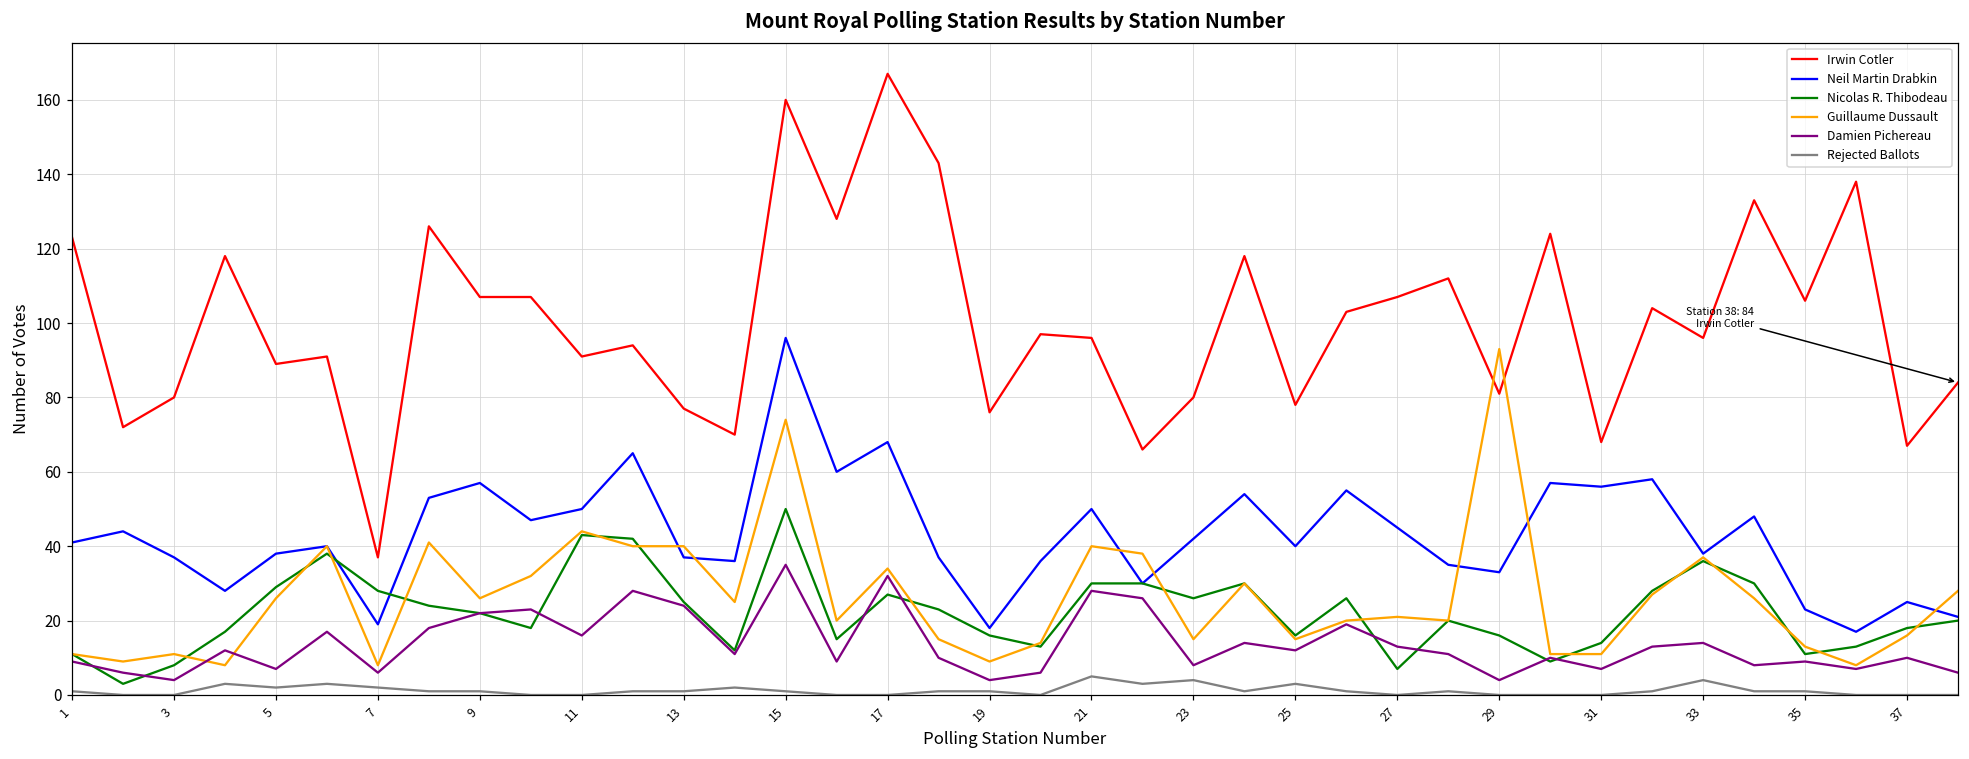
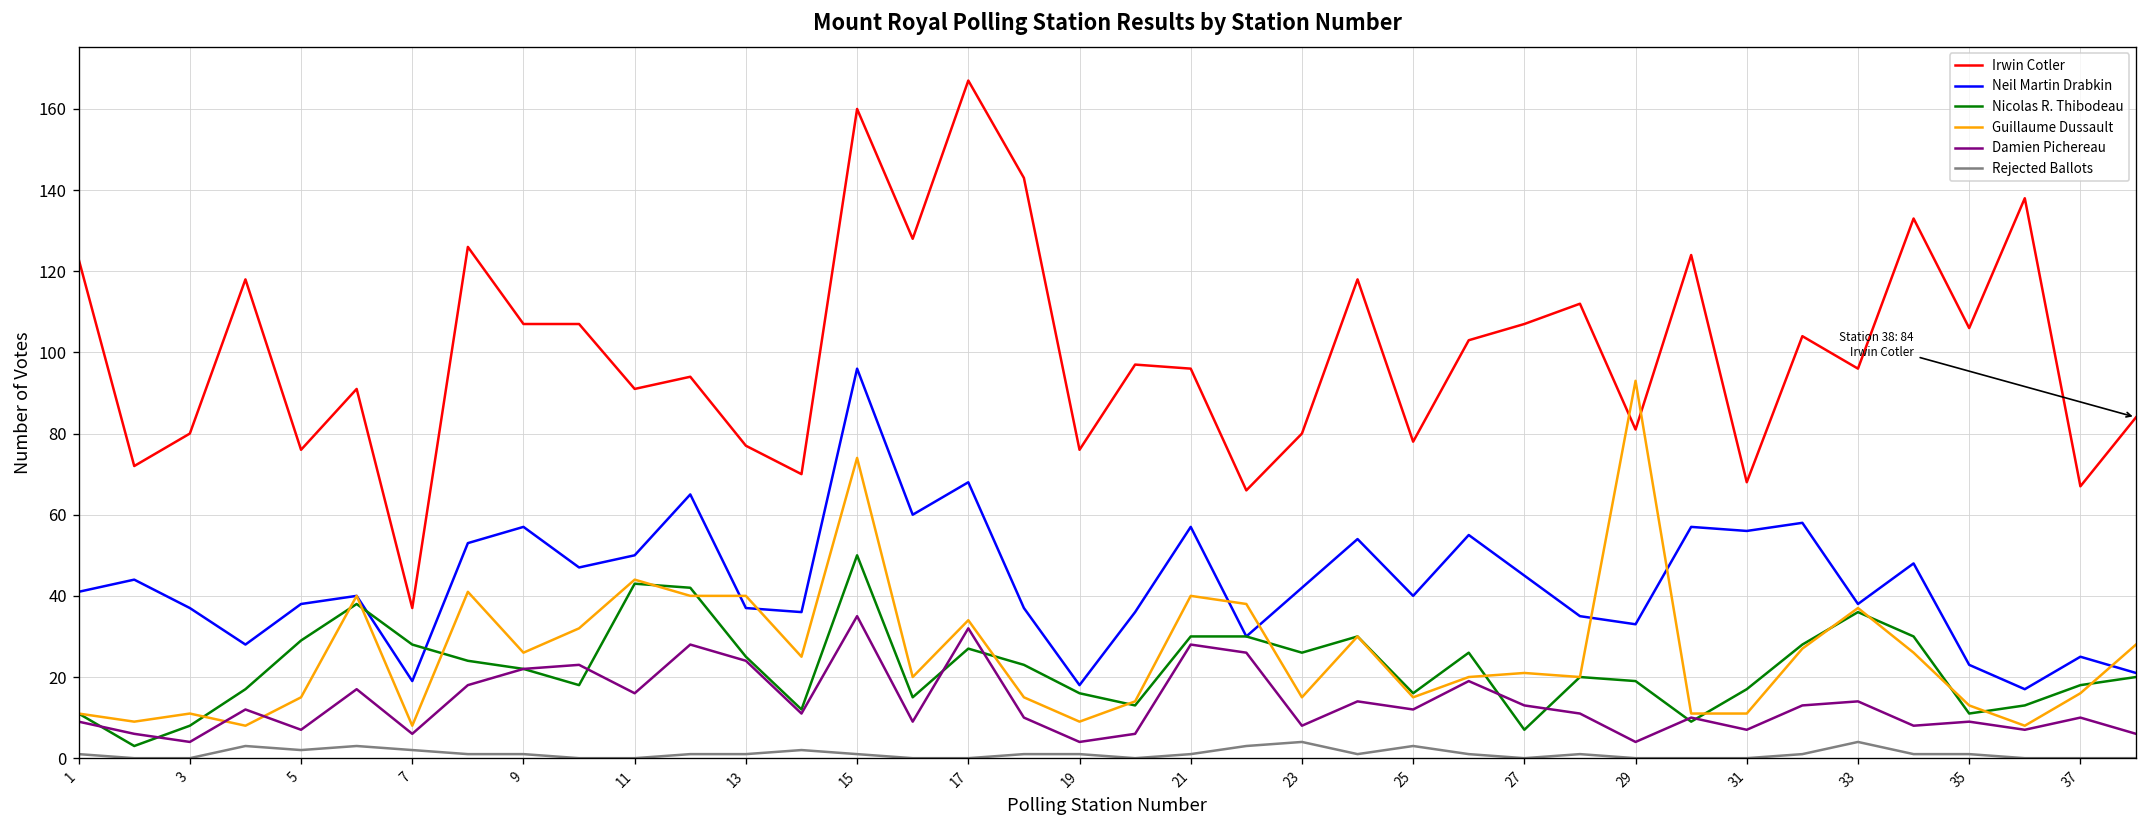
  {
    "Irwin Cotler": {
      "1": 123,
      "3": 80,
-     "5": 89,
+     "5": 76,
      "7": 37,
      "9": 107,
      "11": 91,
      "13": 77,
      "15": 160,
      "17": 167,
      "19": 76,
      "21": 96,
      "23": 80,
      "25": 78,
      "27": 107,
      "29": 81,
      "31": 68,
      "35": 106,
      "37": 67
    },
    "Neil Martin Drabkin": {
      "1": 41,
      "3": 37,
      "5": 38,
      "7": 19,
      "9": 57,
      "11": 50,
      "13": 37,
      "15": 96,
      "17": 68,
      "19": 18,
-     "21": 50,
+     "21": 57,
      "23": 42,
      "25": 40,
      "27": 45,
      "29": 33,
      "31": 56,
      "33": 38,
      "35": 23,
      "37": 25
    },
    "Nicolas R. Thibodeau": {
      "3": 8,
      "5": 29,
      "7": 28,
      "11": 43,
      "13": 25,
      "15": 50,
      "17": 27,
      "19": 16,
      "21": 30,
      "23": 26,
      "25": 16,
      "27": 7,
-     "29": 16,
-     "31": 14,
+     "29": 19,
+     "31": 17,
      "33": 36,
      "35": 11,
      "37": 18
    },
    "Guillaume Dussault": {
      "3": 11,
-     "5": 26,
+     "5": 15,
      "7": 8,
      "9": 26,
      "11": 44,
      "13": 40,
      "15": 74,
      "17": 34,
      "19": 9,
      "21": 40,
      "23": 15,
      "25": 15,
      "27": 21,
      "29": 93,
      "31": 11,
      "33": 37,
      "35": 13,
      "37": 16
    },
    "Damien Pichereau": {
      "1": 9,
      "3": 4,
      "5": 7,
      "7": 6,
      "11": 16,
      "13": 24,
      "15": 35,
      "17": 32,
      "19": 4,
      "21": 28,
      "23": 8,
      "25": 12,
      "27": 13,
      "29": 4,
      "31": 7,
      "33": 14,
      "35": 9,
      "37": 10
    },
    "Rejected Ballots": {
      "1": 1,
      "3": 0,
      "5": 2,
      "7": 2,
      "9": 1,
      "11": 0,
      "13": 1,
      "15": 1,
      "17": 0,
      "19": 1,
-     "21": 5,
+     "21": 1,
      "23": 4,
      "25": 3,
      "27": 0,
      "29": 0,
      "31": 0,
      "33": 4,
      "35": 1,
      "37": 0
    }
  }
